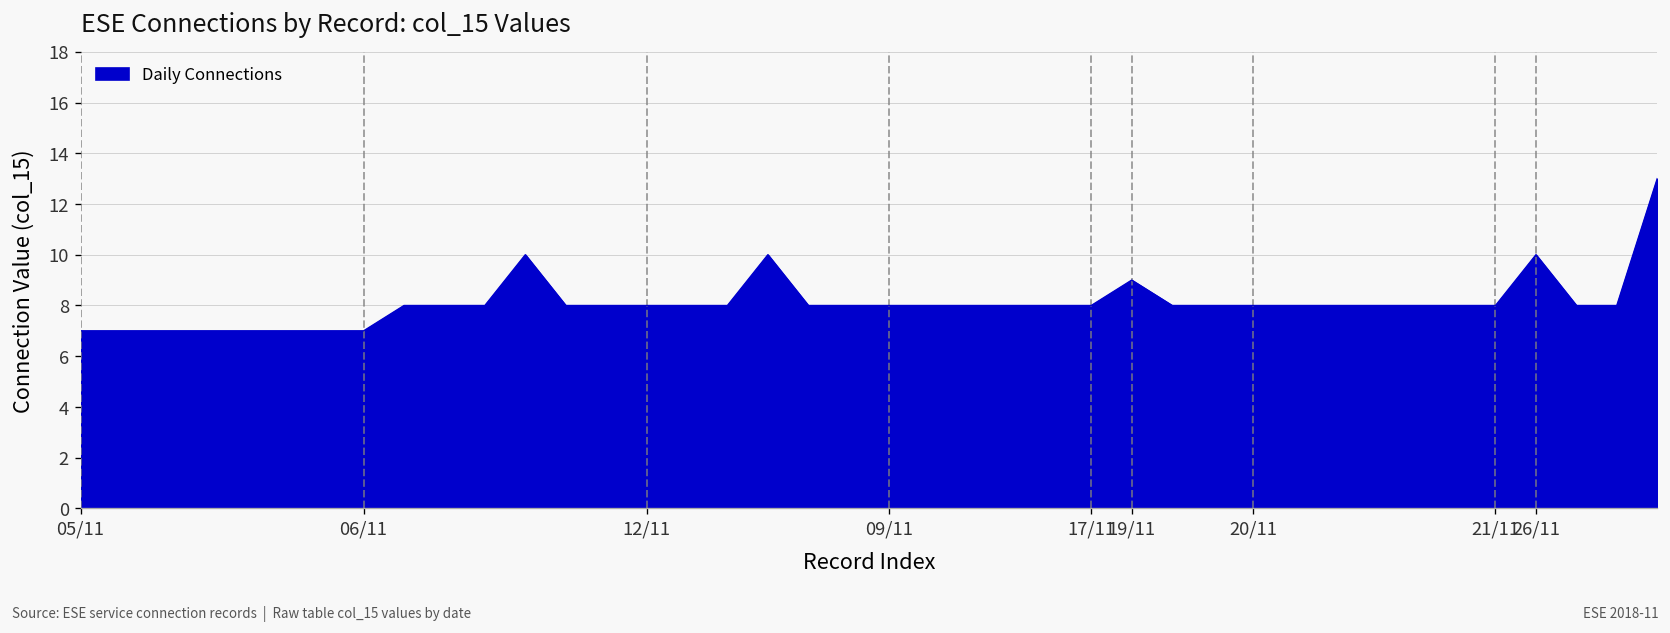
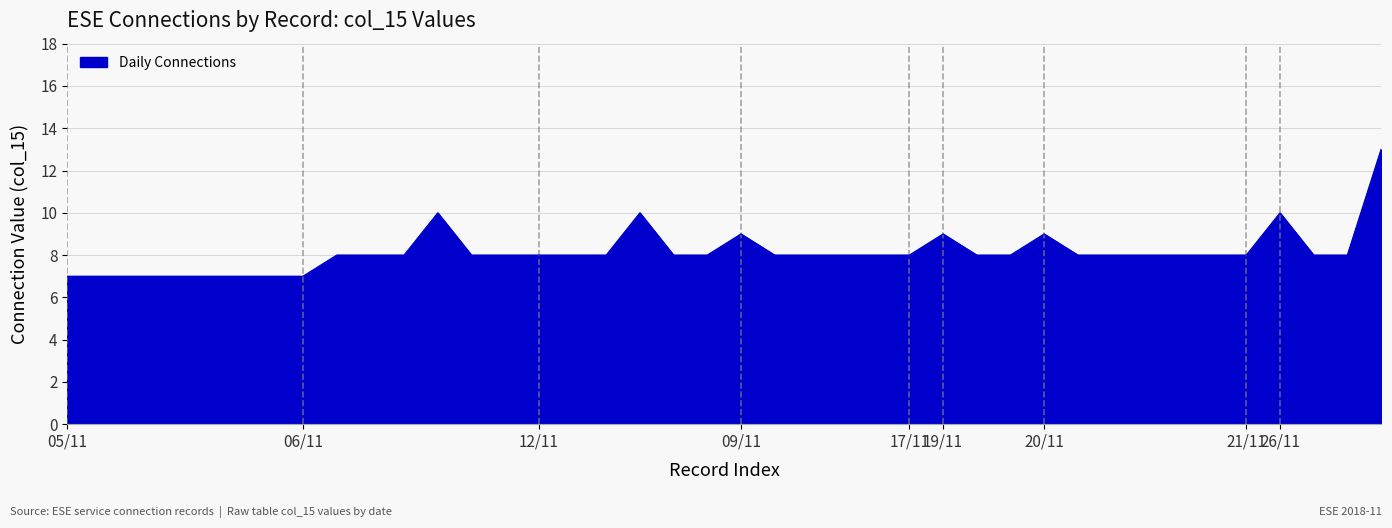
  {
    "05/11": 7,
    "06/11": 7,
    "12/11": 8,
-   "09/11": 8,
-   "20/11": 8
+   "09/11": 9,
+   "20/11": 9
  }
